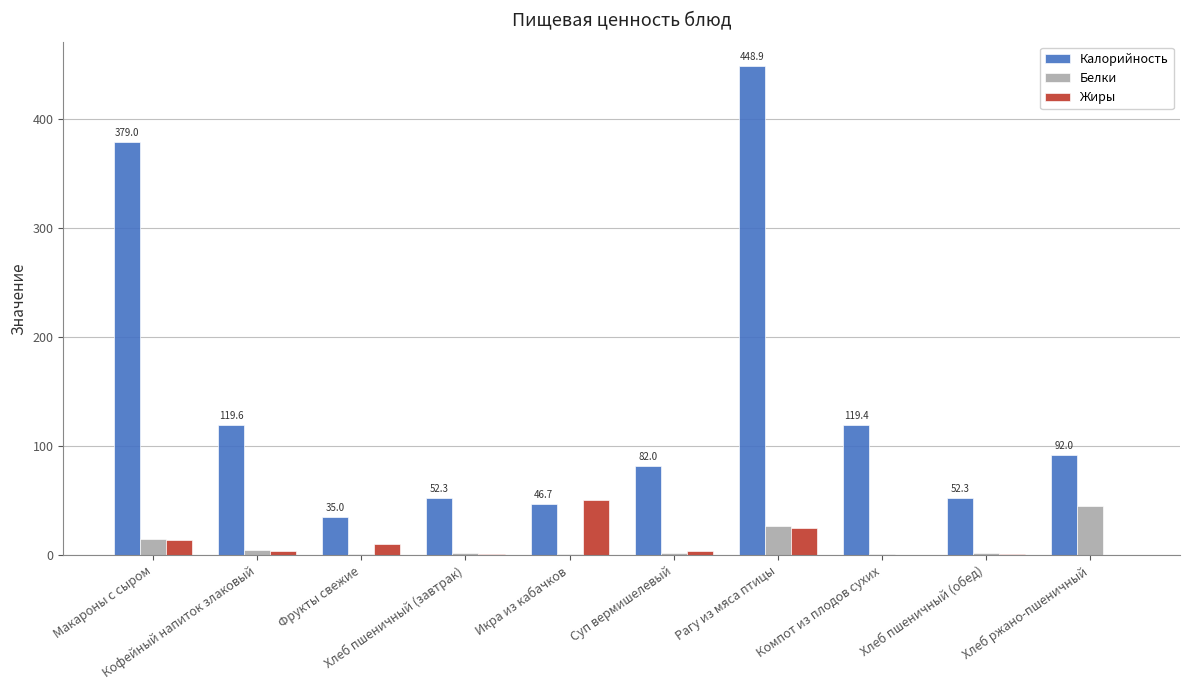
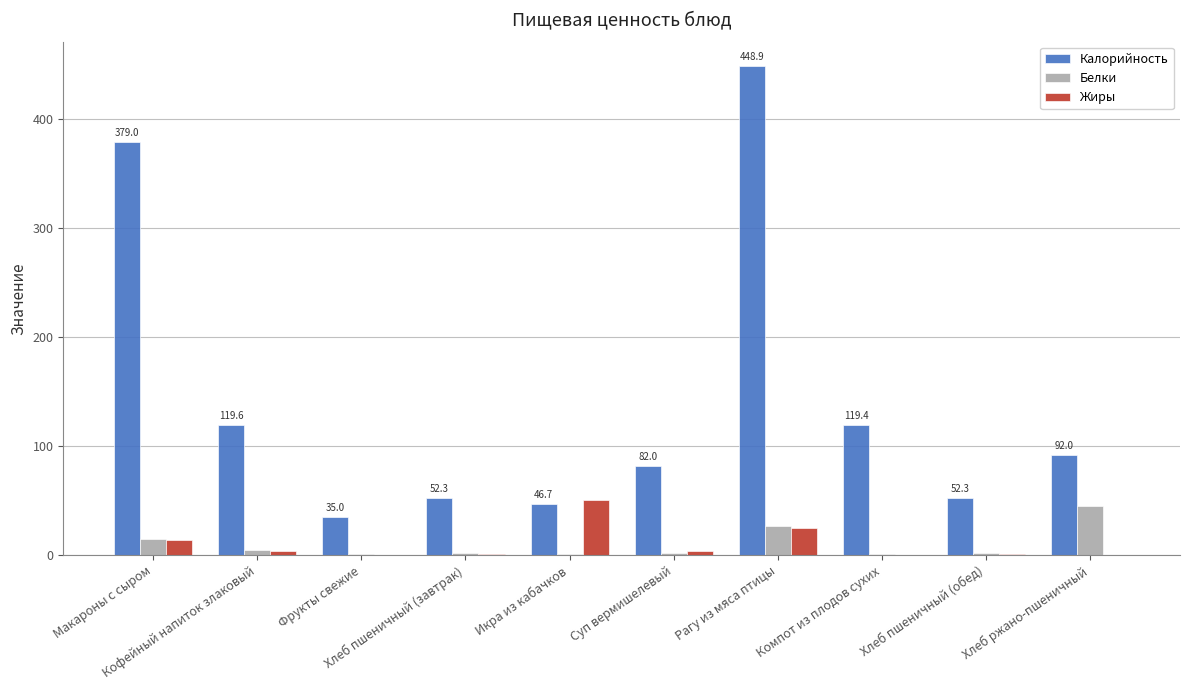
  {
    "Калорийность": {
      "Макароны с сыром": 379.0,
      "Кофейный напиток злаковый": 119.6,
      "Фрукты свежие": 35.0,
      "Хлеб пшеничный (завтрак)": 52.3,
      "Икра из кабачков": 46.7,
      "Суп вермишелевый": 82.0,
      "Рагу из мяса птицы": 448.9,
      "Компот из плодов сухих": 119.4,
      "Хлеб пшеничный (обед)": 52.3,
      "Хлеб ржано-пшеничный": 92.0
    },
    "Белки": {
      "Макароны с сыром": 15,
      "Кофейный напиток злаковый": 4,
      "Рагу из мяса птицы": 27,
      "Хлеб ржано-пшеничный": 45
    },
    "Жиры": {
      "Макароны с сыром": 14,
      "Кофейный напиток злаковый": 4,
-     "Фрукты свежие": 10,
+     "Фрукты свежие": 0,
      "Икра из кабачков": 50,
      "Суп вермишелевый": 4,
      "Рагу из мяса птицы": 25
    }
  }
